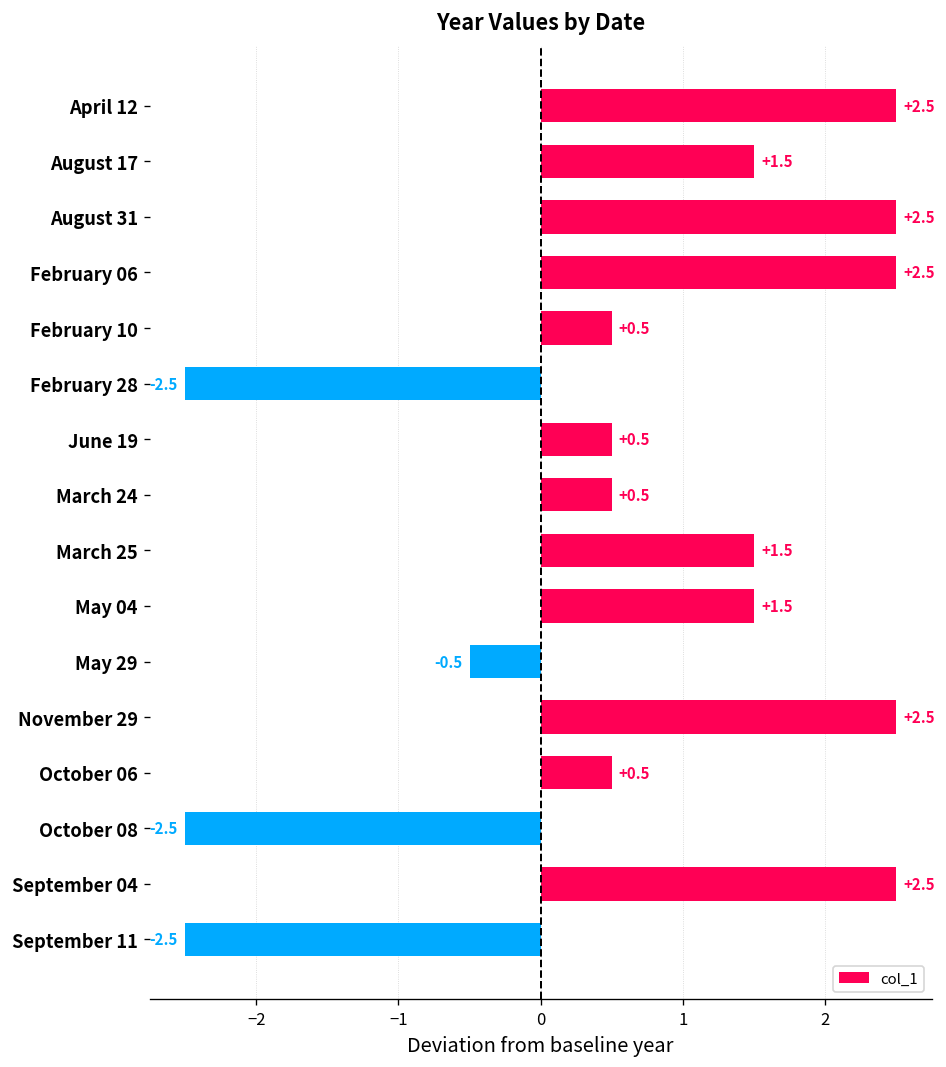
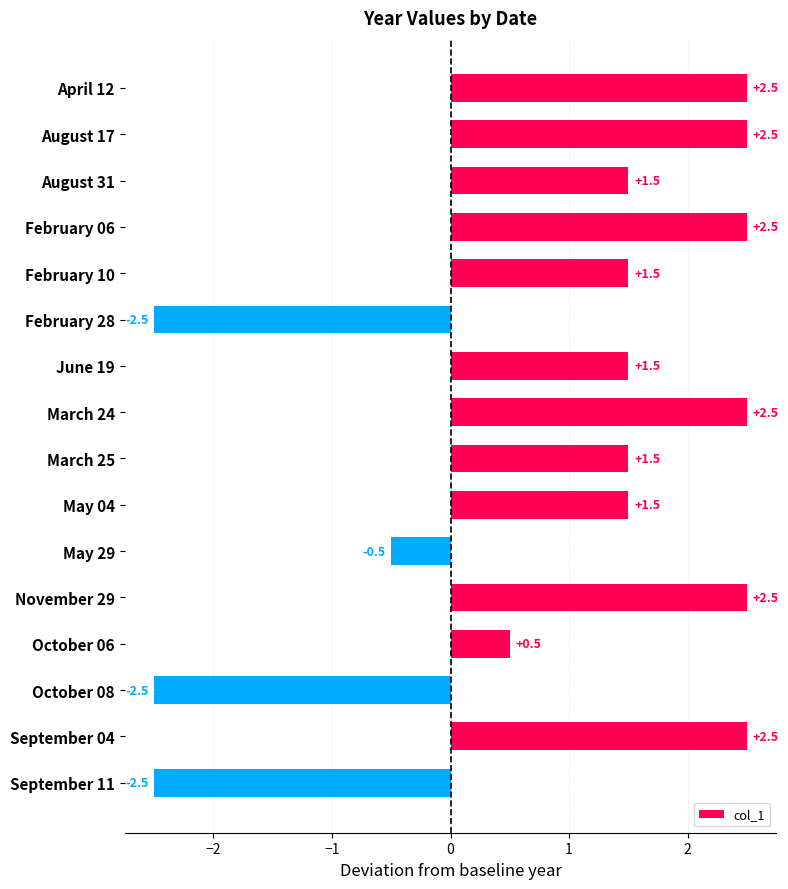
  {
    "April 12": "+2.5",
-   "August 17": "+1.5",
-   "August 31": "+2.5",
+   "August 17": "+2.5",
+   "August 31": "+1.5",
    "February 06": "+2.5",
-   "February 10": "+0.5",
+   "February 10": "+1.5",
    "February 28": "-2.5",
-   "June 19": "+0.5",
-   "March 24": "+0.5",
+   "June 19": "+1.5",
+   "March 24": "+2.5",
    "March 25": "+1.5",
    "May 04": "+1.5",
    "May 29": "-0.5",
    "November 29": "+2.5",
    "October 06": "+0.5",
    "October 08": "-2.5",
    "September 04": "+2.5",
    "September 11": "-2.5"
  }
